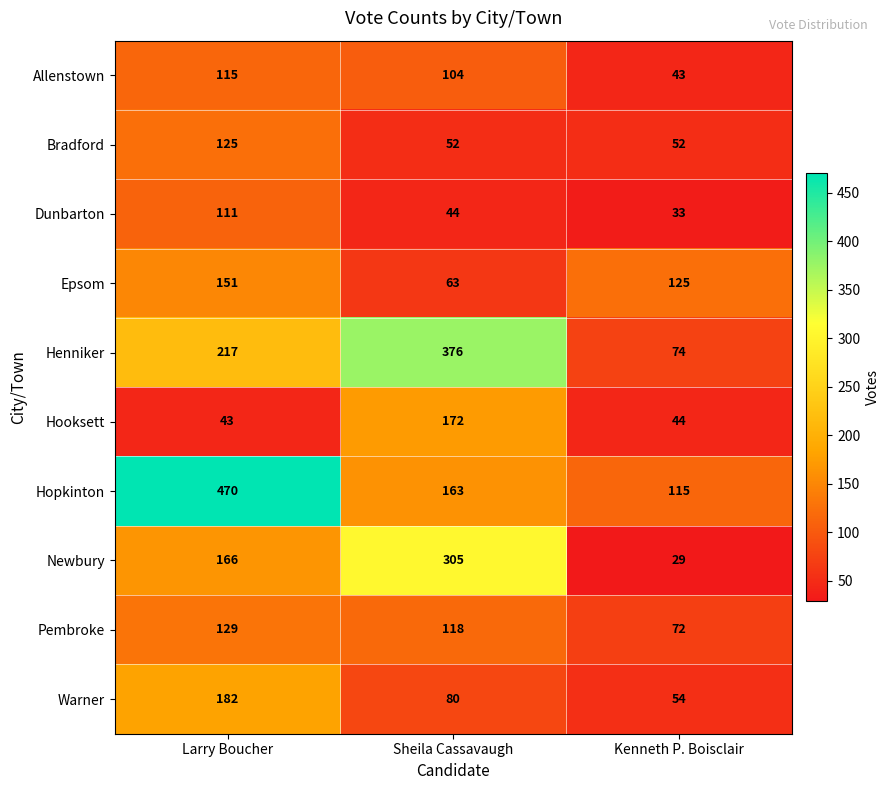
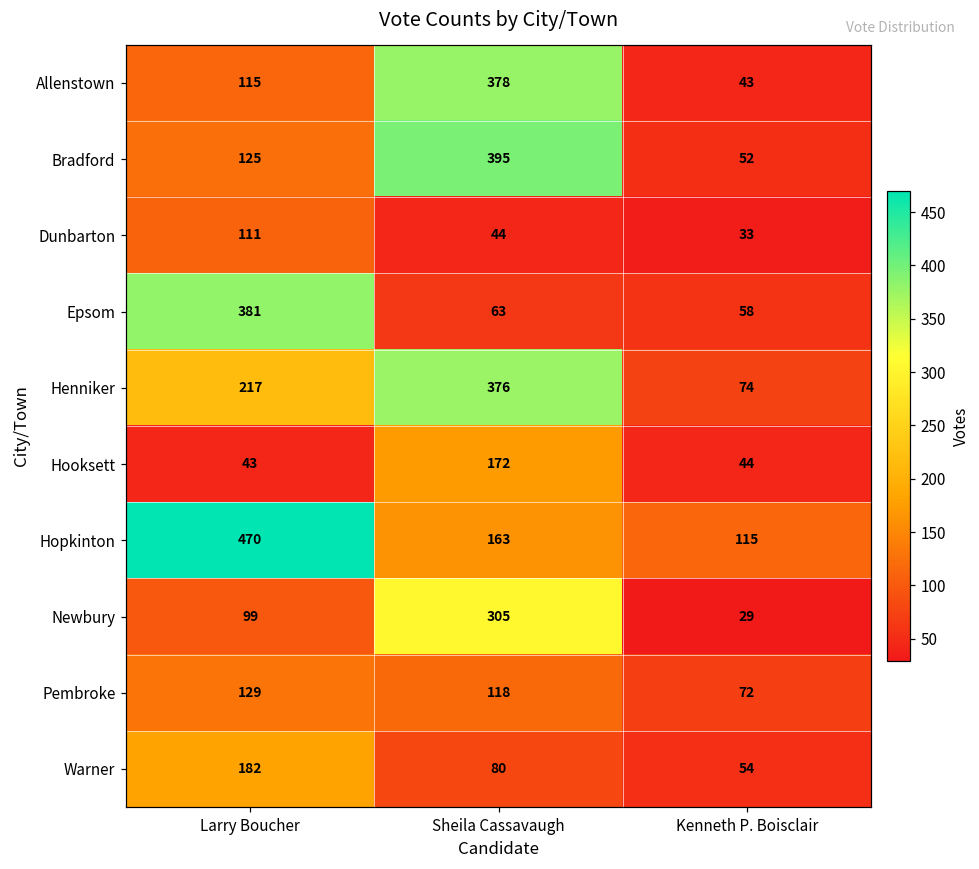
  {
    "Allenstown": {
      "Larry Boucher": 115,
-     "Sheila Cassavaugh": 104,
+     "Sheila Cassavaugh": 378,
      "Kenneth P. Boisclair": 43
    },
    "Bradford": {
      "Larry Boucher": 125,
-     "Sheila Cassavaugh": 52,
+     "Sheila Cassavaugh": 395,
      "Kenneth P. Boisclair": 52
    },
    "Dunbarton": {
      "Larry Boucher": 111,
      "Sheila Cassavaugh": 44,
      "Kenneth P. Boisclair": 33
    },
    "Epsom": {
-     "Larry Boucher": 151,
+     "Larry Boucher": 381,
      "Sheila Cassavaugh": 63,
-     "Kenneth P. Boisclair": 125
+     "Kenneth P. Boisclair": 58
    },
    "Henniker": {
      "Larry Boucher": 217,
      "Sheila Cassavaugh": 376,
      "Kenneth P. Boisclair": 74
    },
    "Hooksett": {
      "Larry Boucher": 43,
      "Sheila Cassavaugh": 172,
      "Kenneth P. Boisclair": 44
    },
    "Hopkinton": {
      "Larry Boucher": 470,
      "Sheila Cassavaugh": 163,
      "Kenneth P. Boisclair": 115
    },
    "Newbury": {
-     "Larry Boucher": 166,
+     "Larry Boucher": 99,
      "Sheila Cassavaugh": 305,
      "Kenneth P. Boisclair": 29
    },
    "Pembroke": {
      "Larry Boucher": 129,
      "Sheila Cassavaugh": 118,
      "Kenneth P. Boisclair": 72
    },
    "Warner": {
      "Larry Boucher": 182,
      "Sheila Cassavaugh": 80,
      "Kenneth P. Boisclair": 54
    }
  }
